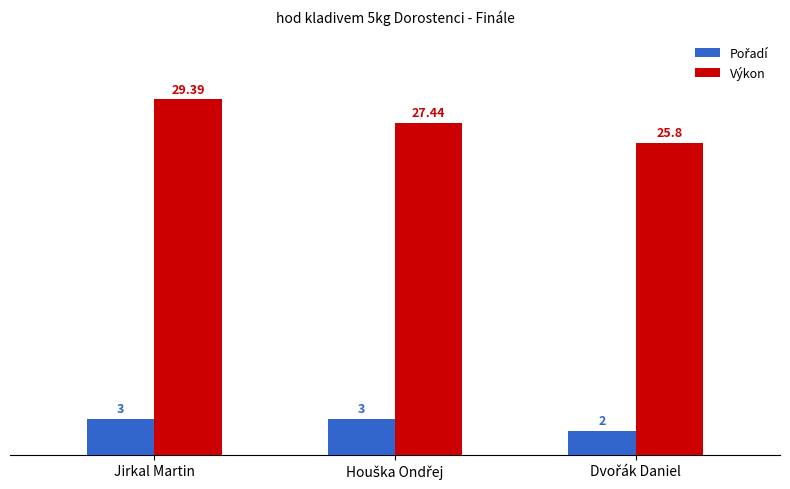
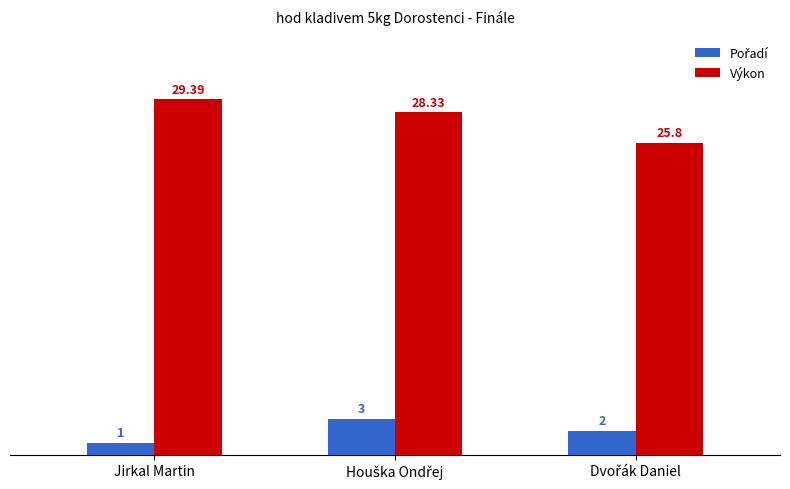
  {
    "Pořadí": {
-     "Jirkal Martin": 3,
+     "Jirkal Martin": 1,
      "Houška Ondřej": 3,
      "Dvořák Daniel": 2
    },
    "Výkon": {
      "Jirkal Martin": 29.39,
-     "Houška Ondřej": 27.44,
+     "Houška Ondřej": 28.33,
      "Dvořák Daniel": 25.8
    }
  }
